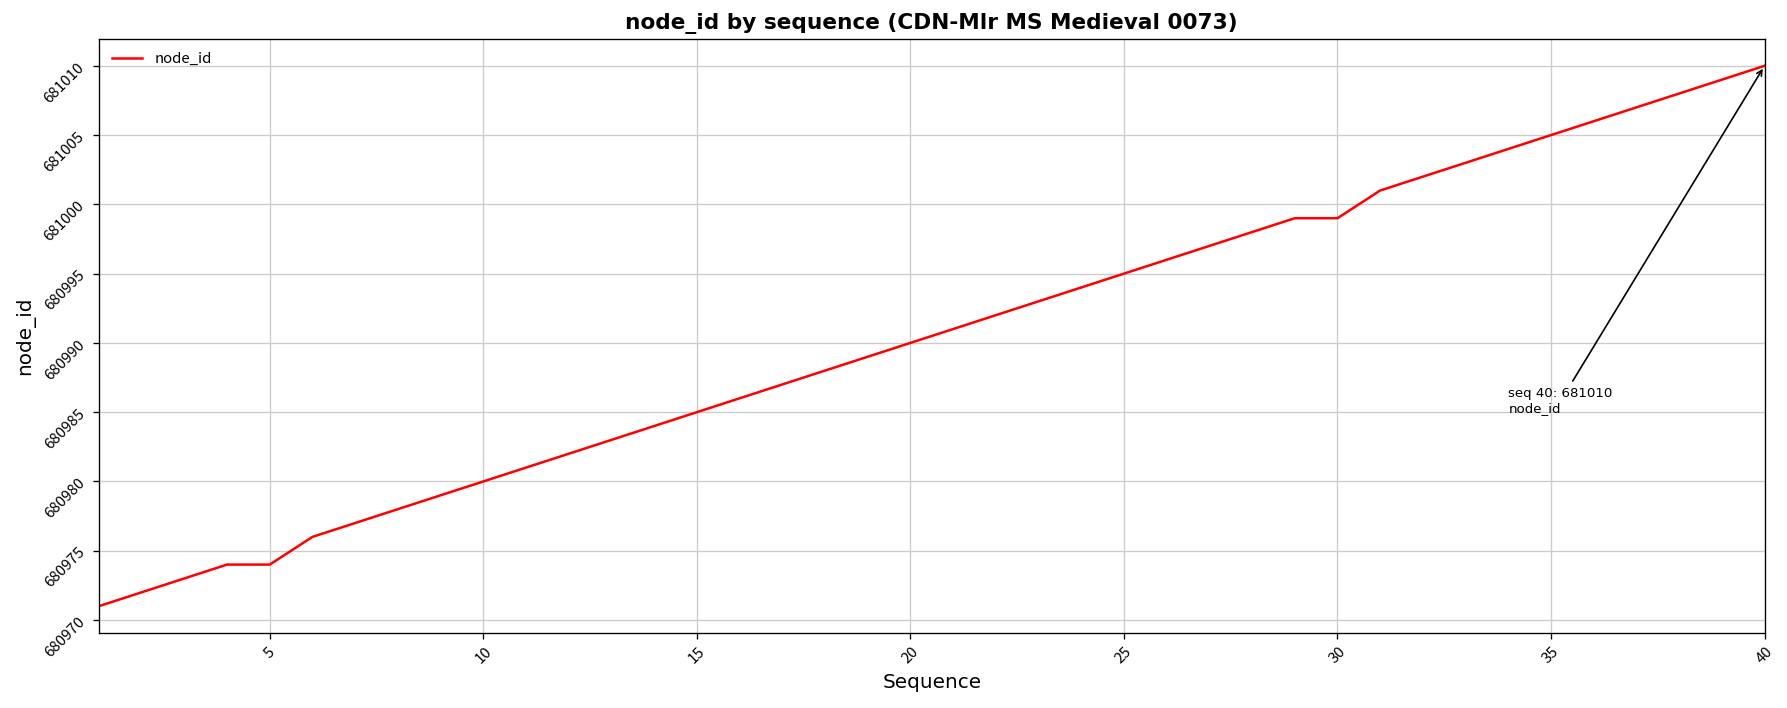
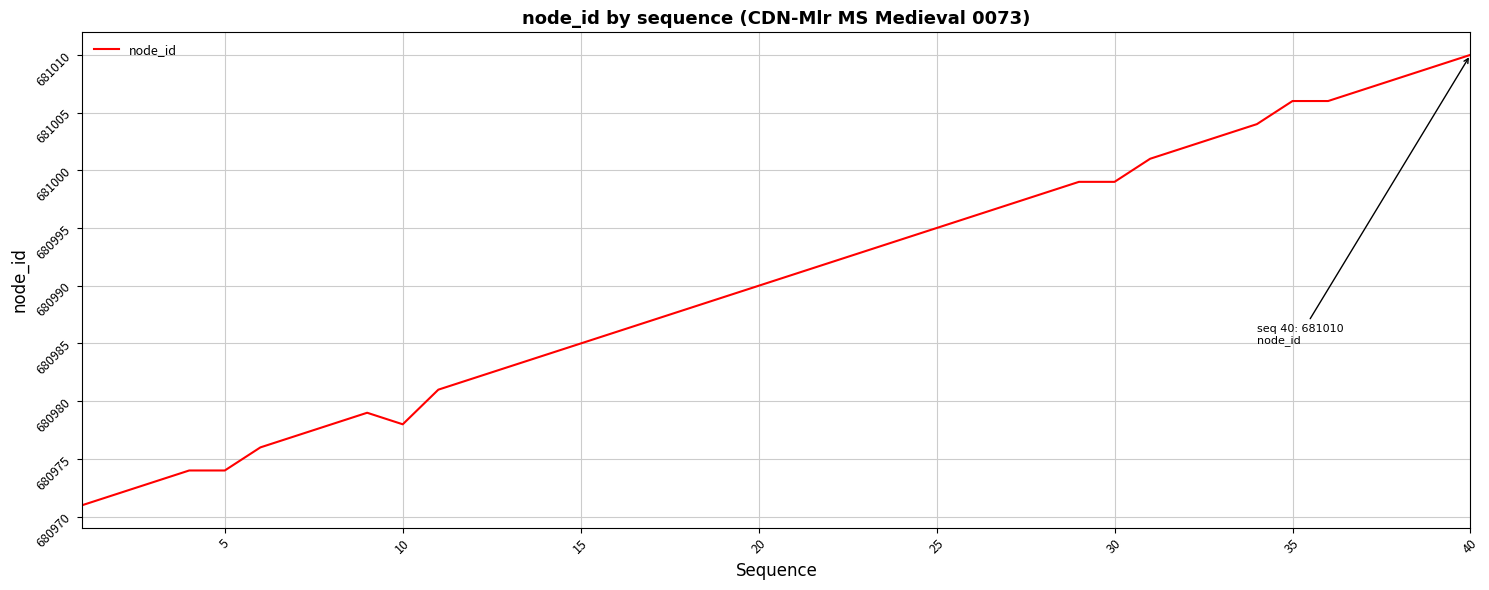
  {
    "5": 680974,
-   "10": 680980,
+   "10": 680978,
    "15": 680985,
    "20": 680990,
    "25": 680995,
    "30": 680999,
-   "35": 681005,
+   "35": 681006,
    "40": 681010
  }
